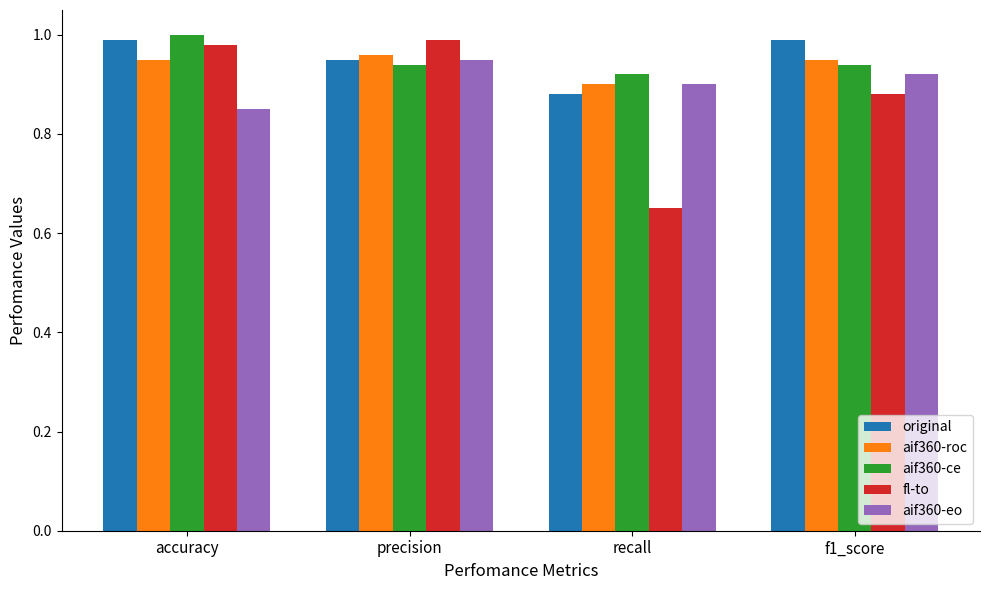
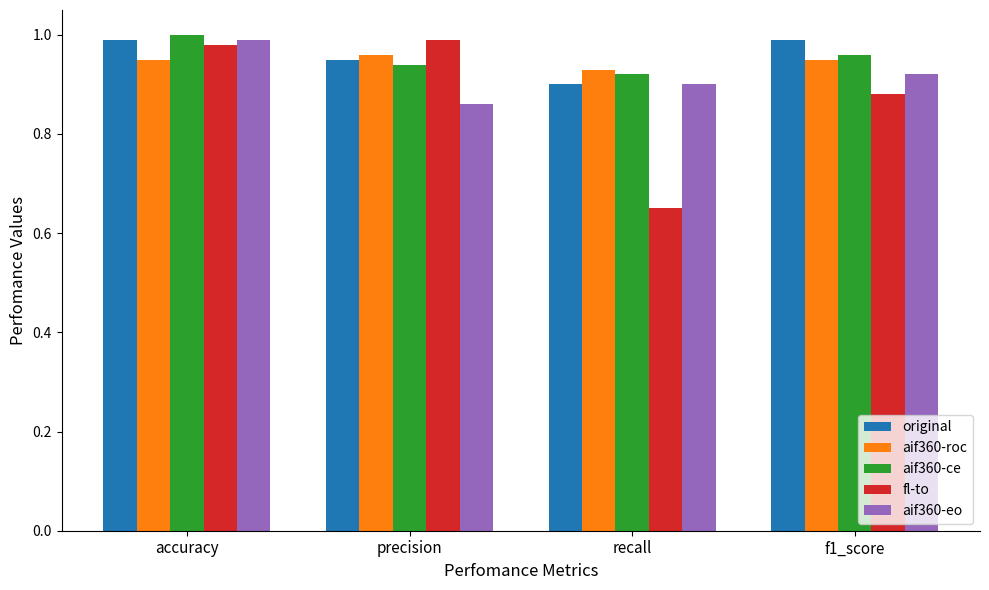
  {
    "original": {
      "accuracy": 0.99,
      "precision": 0.95,
-     "recall": 0.88,
+     "recall": 0.90,
      "f1_score": 0.99
    },
    "aif360-roc": {
      "accuracy": 0.95,
      "precision": 0.96,
-     "recall": 0.90,
+     "recall": 0.93,
      "f1_score": 0.95
    },
    "aif360-ce": {
      "accuracy": 1.00,
      "precision": 0.94,
      "recall": 0.92,
-     "f1_score": 0.94
+     "f1_score": 0.96
    },
    "fl-to": {
      "accuracy": 0.98,
      "precision": 0.99,
      "recall": 0.65,
      "f1_score": 0.88
    },
    "aif360-eo": {
-     "accuracy": 0.85,
-     "precision": 0.95,
+     "accuracy": 0.99,
+     "precision": 0.86,
      "recall": 0.90,
      "f1_score": 0.92
    }
  }
